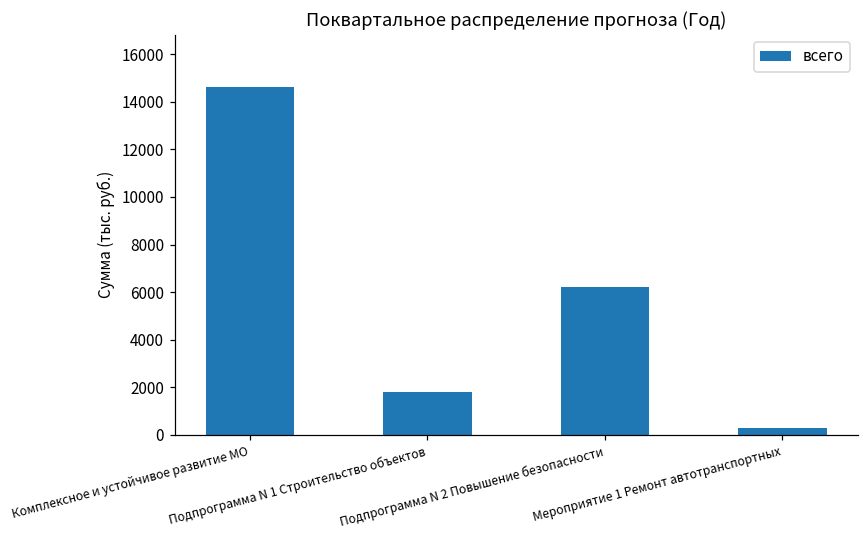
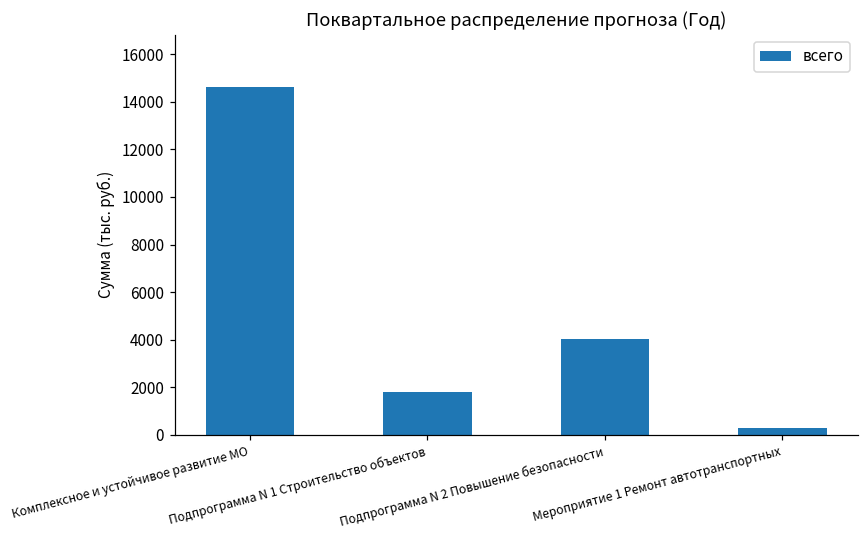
  {
    "Комплексное и устойчивое развитие МО": 14600,
    "Подпрограмма N 1 Строительство объектов": 1800,
-   "Подпрограмма N 2 Повышение безопасности": 6200,
+   "Подпрограмма N 2 Повышение безопасности": 4000,
    "Мероприятие 1 Ремонт автотранспортных": 300
  }
